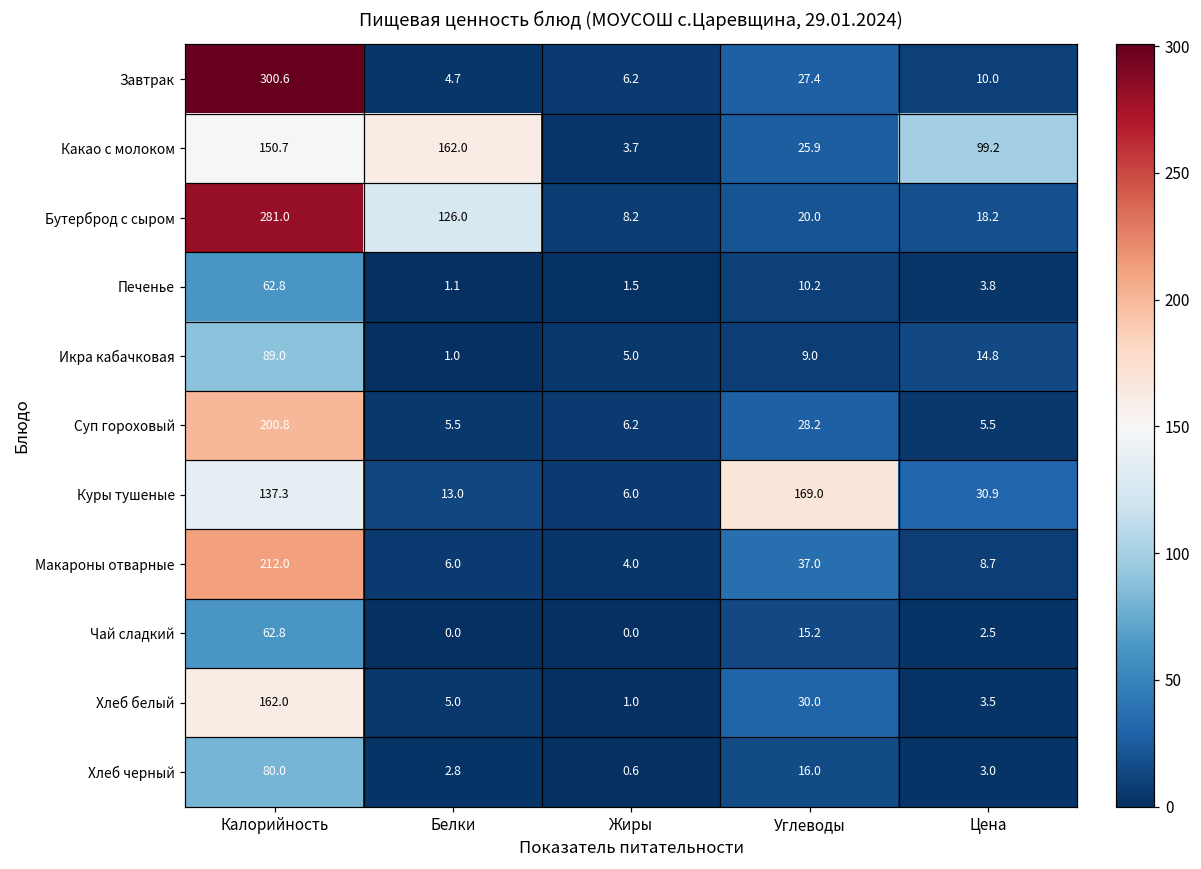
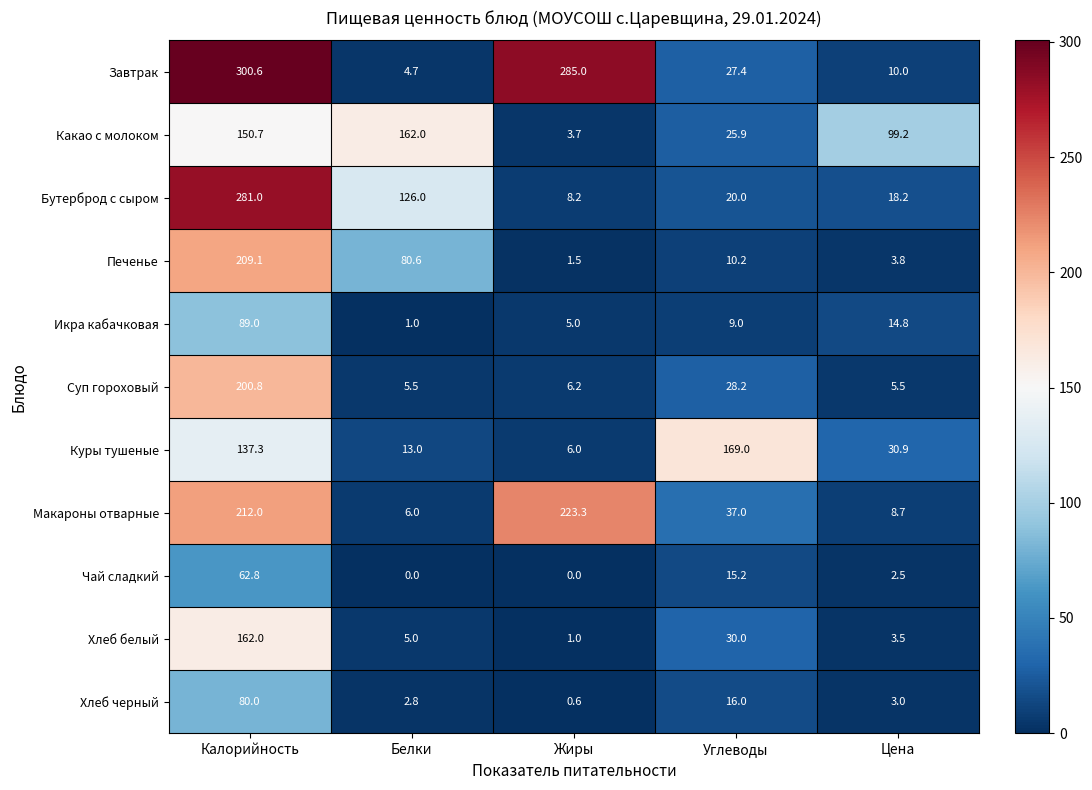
  {
    "Завтрак": {
      "Калорийность": 300.6,
      "Белки": 4.7,
-     "Жиры": 6.2,
+     "Жиры": 285.0,
      "Углеводы": 27.4,
      "Цена": 10.0
    },
    "Какао с молоком": {
      "Калорийность": 150.7,
      "Белки": 162.0,
      "Жиры": 3.7,
      "Углеводы": 25.9,
      "Цена": 99.2
    },
    "Бутерброд с сыром": {
      "Калорийность": 281.0,
      "Белки": 126.0,
      "Жиры": 8.2,
      "Углеводы": 20.0,
      "Цена": 18.2
    },
    "Печенье": {
-     "Калорийность": 62.8,
-     "Белки": 1.1,
+     "Калорийность": 209.1,
+     "Белки": 80.6,
      "Жиры": 1.5,
      "Углеводы": 10.2,
      "Цена": 3.8
    },
    "Икра кабачковая": {
      "Калорийность": 89.0,
      "Белки": 1.0,
      "Жиры": 5.0,
      "Углеводы": 9.0,
      "Цена": 14.8
    },
    "Суп гороховый": {
      "Калорийность": 200.8,
      "Белки": 5.5,
      "Жиры": 6.2,
      "Углеводы": 28.2,
      "Цена": 5.5
    },
    "Куры тушеные": {
      "Калорийность": 137.3,
      "Белки": 13.0,
      "Жиры": 6.0,
      "Углеводы": 169.0,
      "Цена": 30.9
    },
    "Макароны отварные": {
      "Калорийность": 212.0,
      "Белки": 6.0,
-     "Жиры": 4.0,
+     "Жиры": 223.3,
      "Углеводы": 37.0,
      "Цена": 8.7
    },
    "Чай сладкий": {
      "Калорийность": 62.8,
      "Белки": 0.0,
      "Жиры": 0.0,
      "Углеводы": 15.2,
      "Цена": 2.5
    },
    "Хлеб белый": {
      "Калорийность": 162.0,
      "Белки": 5.0,
      "Жиры": 1.0,
      "Углеводы": 30.0,
      "Цена": 3.5
    },
    "Хлеб черный": {
      "Калорийность": 80.0,
      "Белки": 2.8,
      "Жиры": 0.6,
      "Углеводы": 16.0,
      "Цена": 3.0
    }
  }
